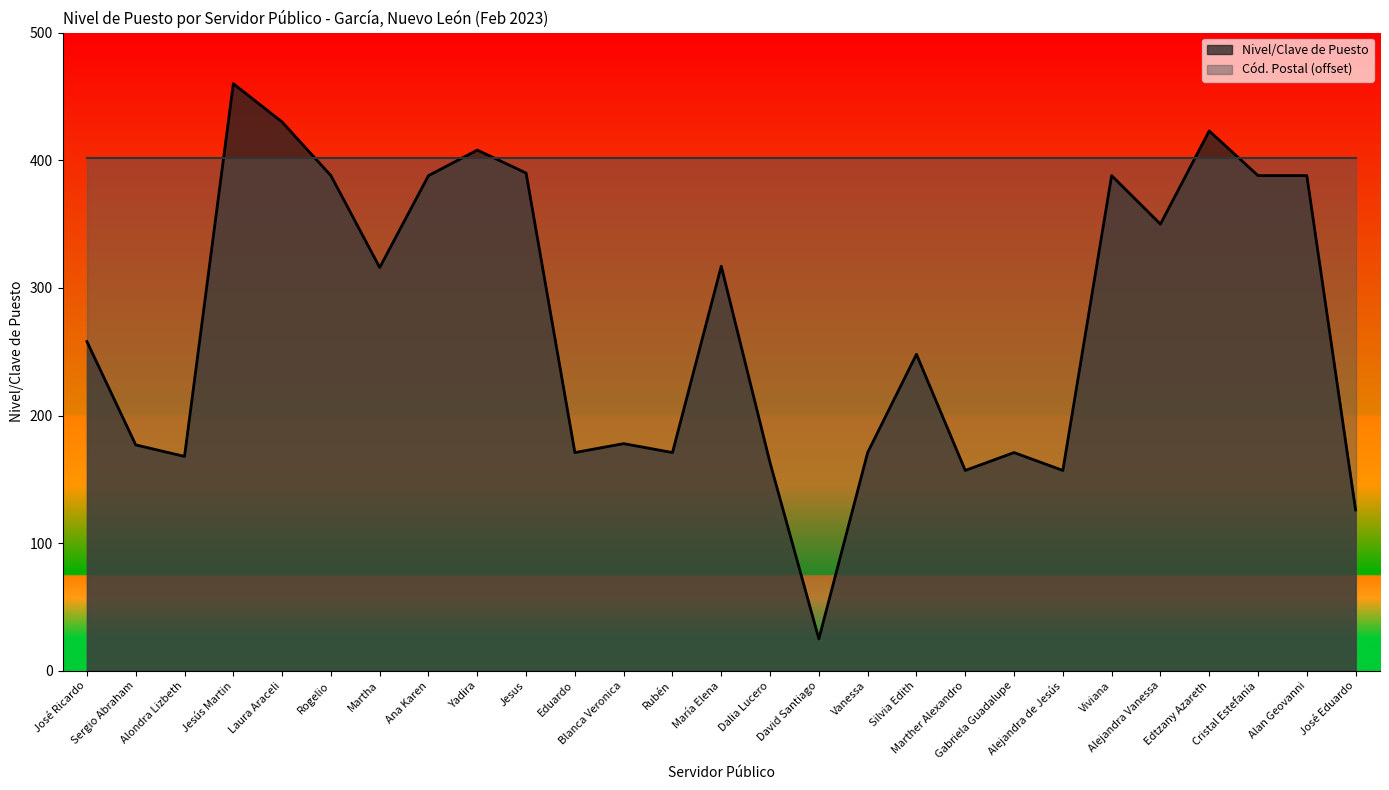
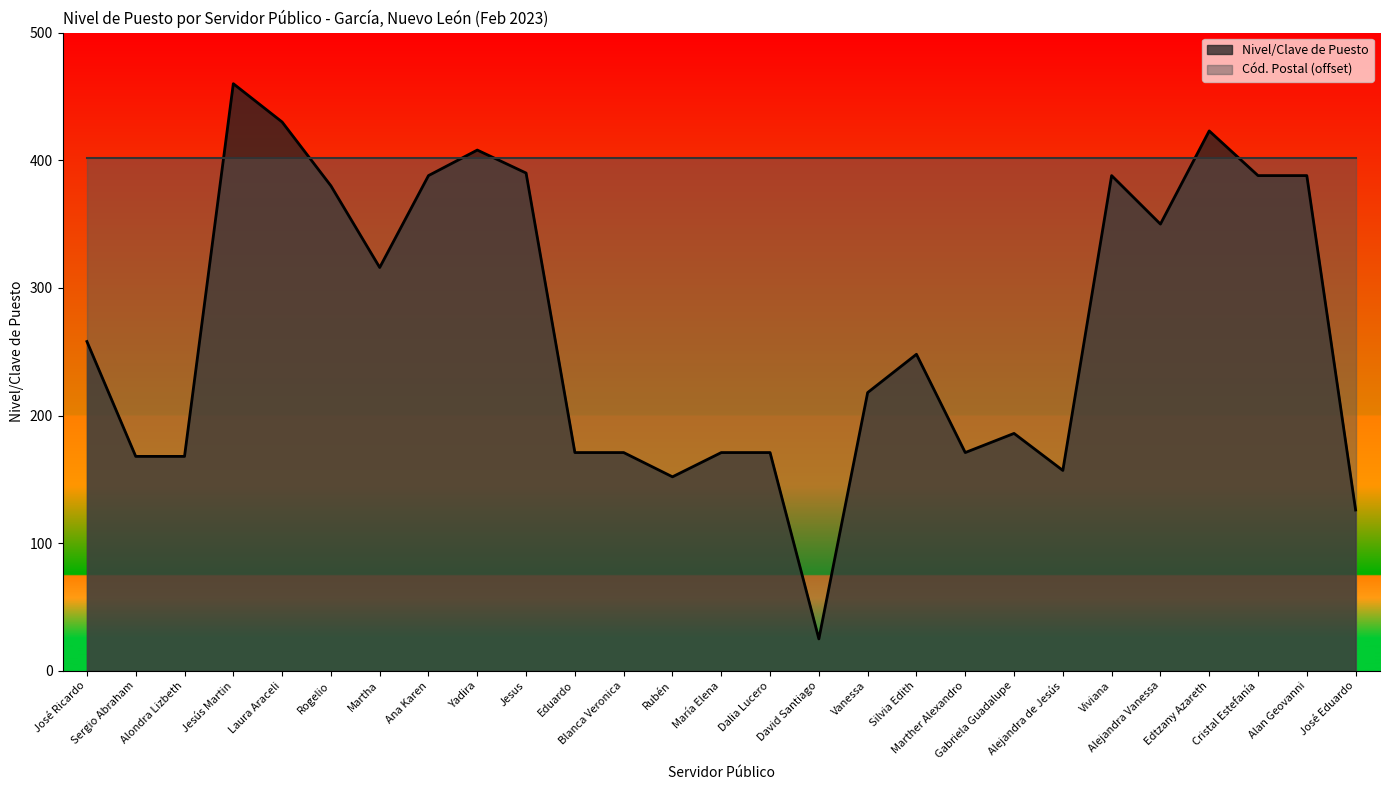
  {
    "Nivel/Clave de Puesto": {
      "José Ricardo": 258,
-     "Sergio Abraham": 177,
+     "Sergio Abraham": 168,
      "Alondra Lizbeth": 168,
      "Jesús Martin": 460,
      "Laura Araceli": 430,
-     "Rogelio": 388,
+     "Rogelio": 380,
      "Martha": 316,
      "Ana Karen": 388,
      "Yadira": 408,
      "Jesus": 390,
      "Eduardo": 171,
-     "Blanca Veronica": 178,
-     "Rubén": 171,
-     "María Elena": 317,
-     "Dalia Lucero": 163,
+     "Blanca Veronica": 171,
+     "Rubén": 152,
+     "María Elena": 171,
+     "Dalia Lucero": 171,
      "David Santiago": 25,
-     "Vanessa": 171,
+     "Vanessa": 218,
      "Silvia Edith": 248,
-     "Marther Alexandro": 157,
-     "Gabriela Guadalupe": 171,
+     "Marther Alexandro": 171,
+     "Gabriela Guadalupe": 186,
      "Alejandra de Jesús": 157,
      "Viviana": 388,
      "Alejandra Vanessa": 350,
      "Edtzany Azareth": 423,
      "Cristal Estefanía": 388,
      "Alan Geovanni": 388,
      "José Eduardo": 126
    },
    "Cód. Postal (offset)": {
      "José Ricardo": 402,
      "Sergio Abraham": 402,
      "Alondra Lizbeth": 402,
      "Jesús Martin": 402,
      "Laura Araceli": 402,
      "Rogelio": 402,
      "Martha": 402,
      "Ana Karen": 402,
      "Yadira": 402,
      "Jesus": 402,
      "Eduardo": 402,
      "Blanca Veronica": 402,
      "Rubén": 402,
      "María Elena": 402,
      "Dalia Lucero": 402,
      "David Santiago": 402,
      "Vanessa": 402,
      "Silvia Edith": 402,
      "Marther Alexandro": 402,
      "Gabriela Guadalupe": 402,
      "Alejandra de Jesús": 402,
      "Viviana": 402,
      "Alejandra Vanessa": 402,
      "Edtzany Azareth": 402,
      "Cristal Estefanía": 402,
      "Alan Geovanni": 402,
      "José Eduardo": 402
    }
  }
